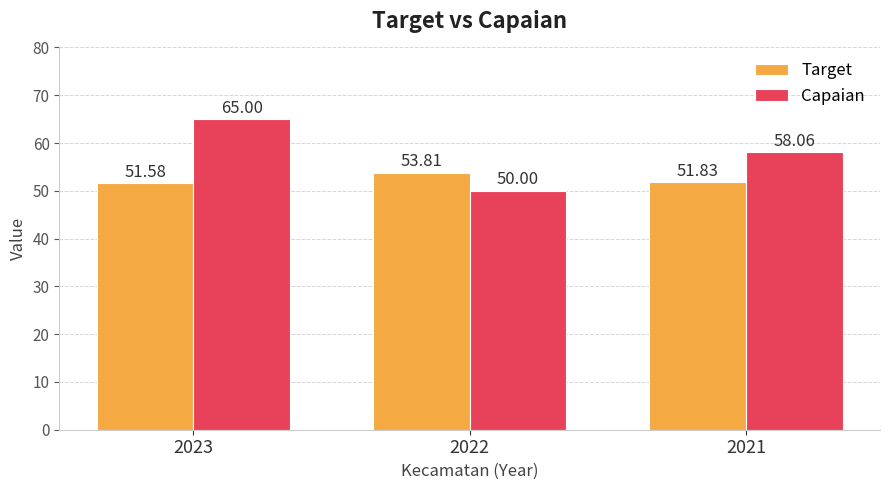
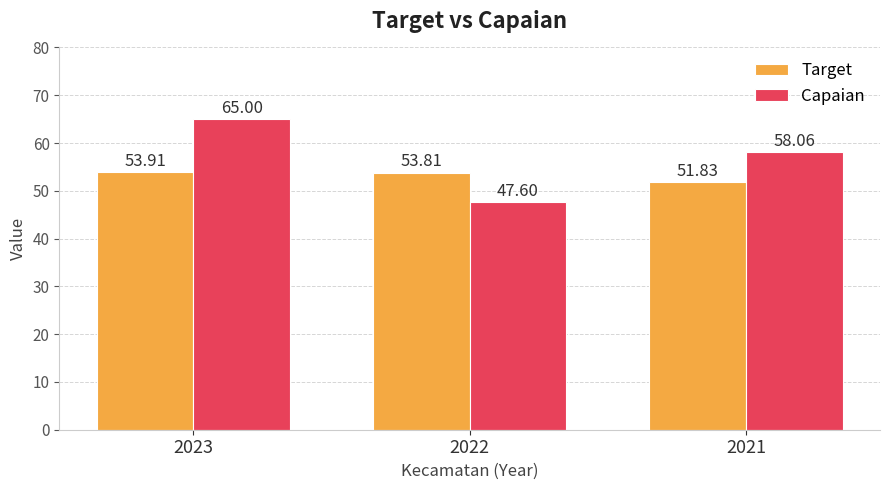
  {
    "Target": {
-     "2023": 51.58,
+     "2023": 53.91,
      "2022": 53.81,
      "2021": 51.83
    },
    "Capaian": {
      "2023": 65.00,
-     "2022": 50.00,
+     "2022": 47.60,
      "2021": 58.06
    }
  }
